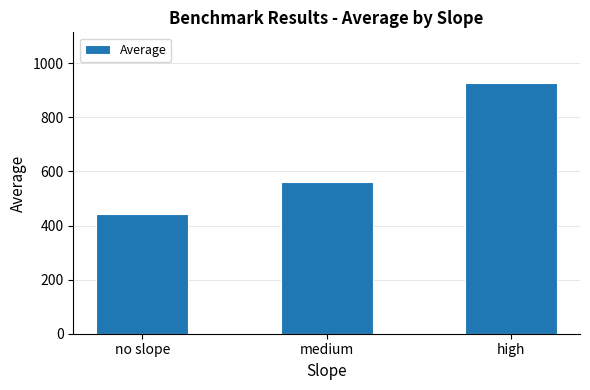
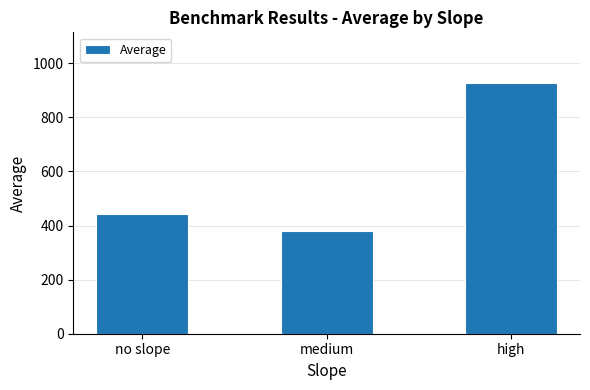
  {
    "no slope": 440,
-   "medium": 560,
+   "medium": 380,
    "high": 930
  }
